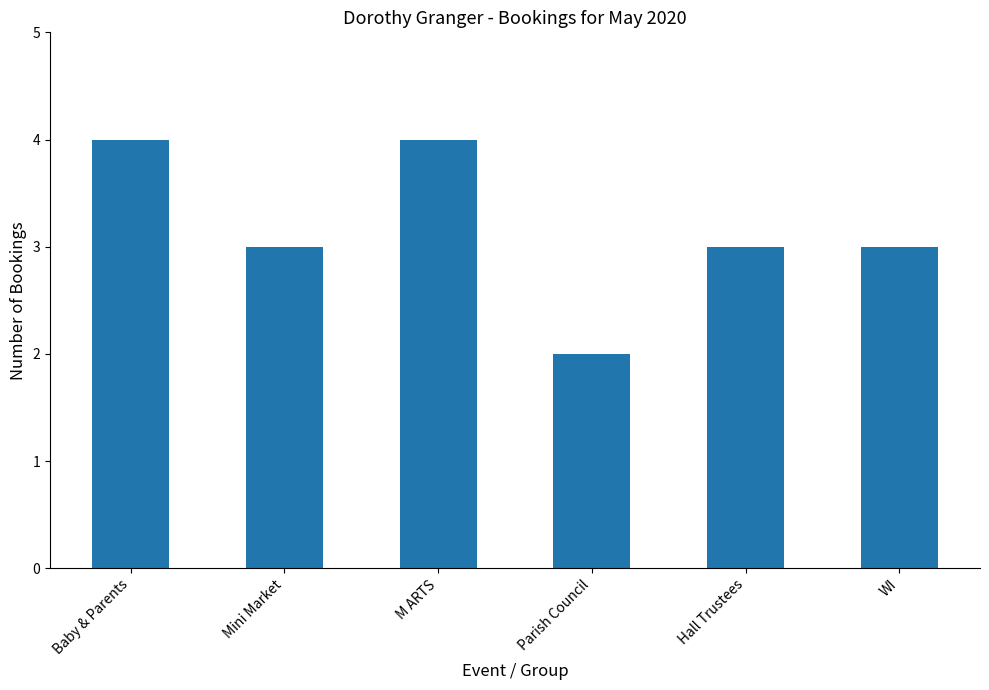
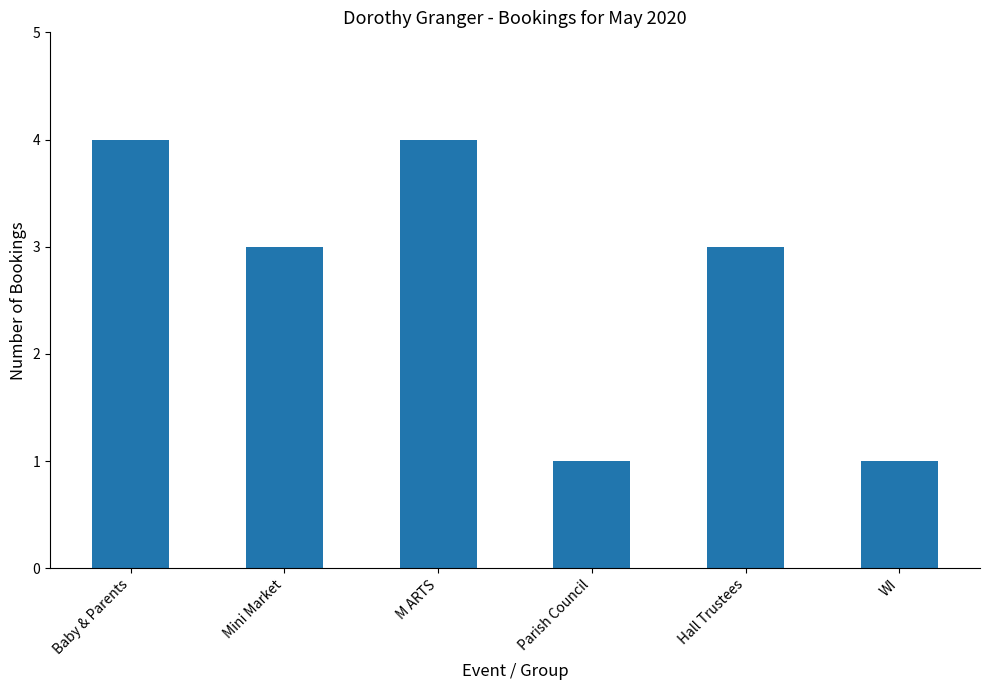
  {
    "Baby & Parents": 4,
    "Mini Market": 3,
    "M ARTS": 4,
-   "Parish Council": 2,
+   "Parish Council": 1,
    "Hall Trustees": 3,
-   "WI": 3
+   "WI": 1
  }
